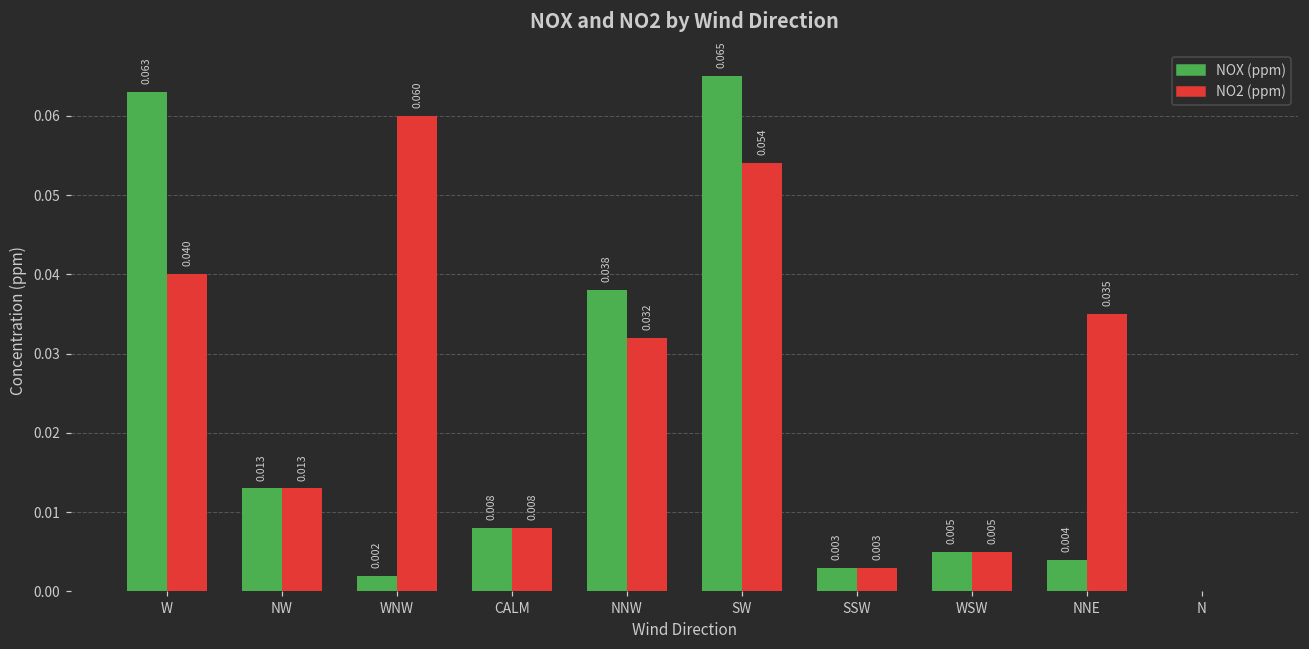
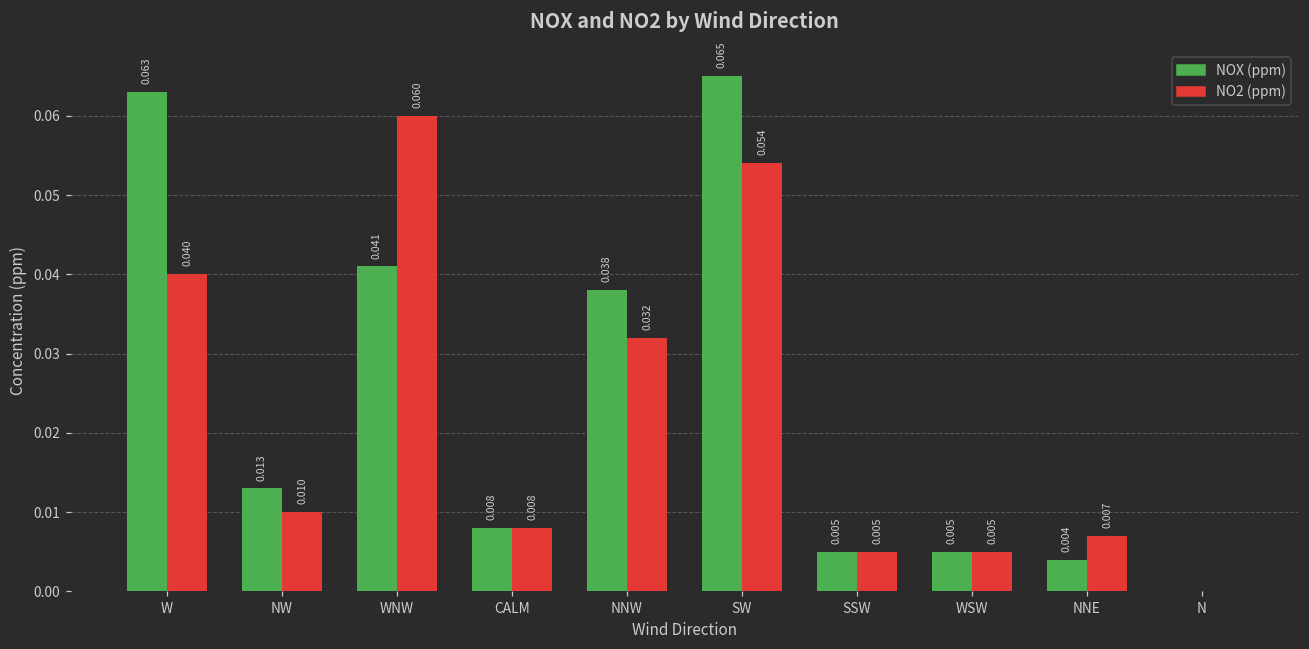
  {
    "NOX (ppm)": {
      "W": 0.063,
      "NW": 0.013,
-     "WNW": 0.002,
+     "WNW": 0.041,
      "CALM": 0.008,
      "NNW": 0.038,
      "SW": 0.065,
-     "SSW": 0.003,
+     "SSW": 0.005,
      "WSW": 0.005,
      "NNE": 0.004
    },
    "NO2 (ppm)": {
      "W": 0.040,
-     "NW": 0.013,
+     "NW": 0.010,
      "WNW": 0.060,
      "CALM": 0.008,
      "NNW": 0.032,
      "SW": 0.054,
-     "SSW": 0.003,
+     "SSW": 0.005,
      "WSW": 0.005,
-     "NNE": 0.035
+     "NNE": 0.007
    }
  }
